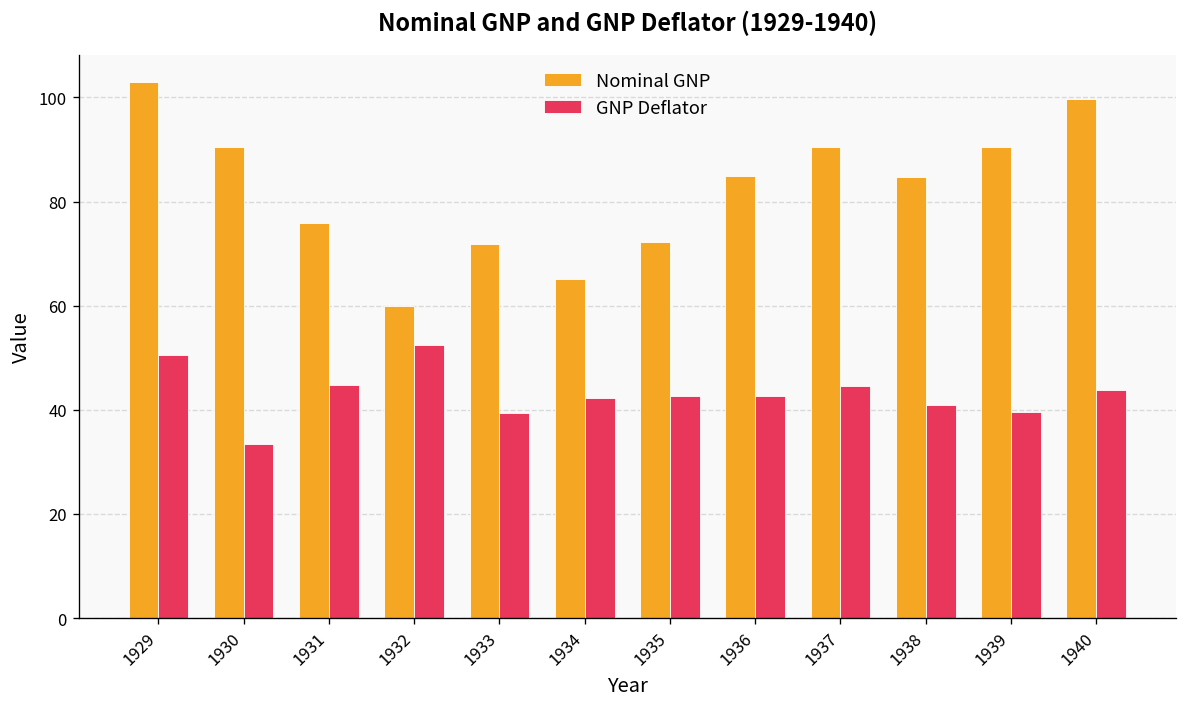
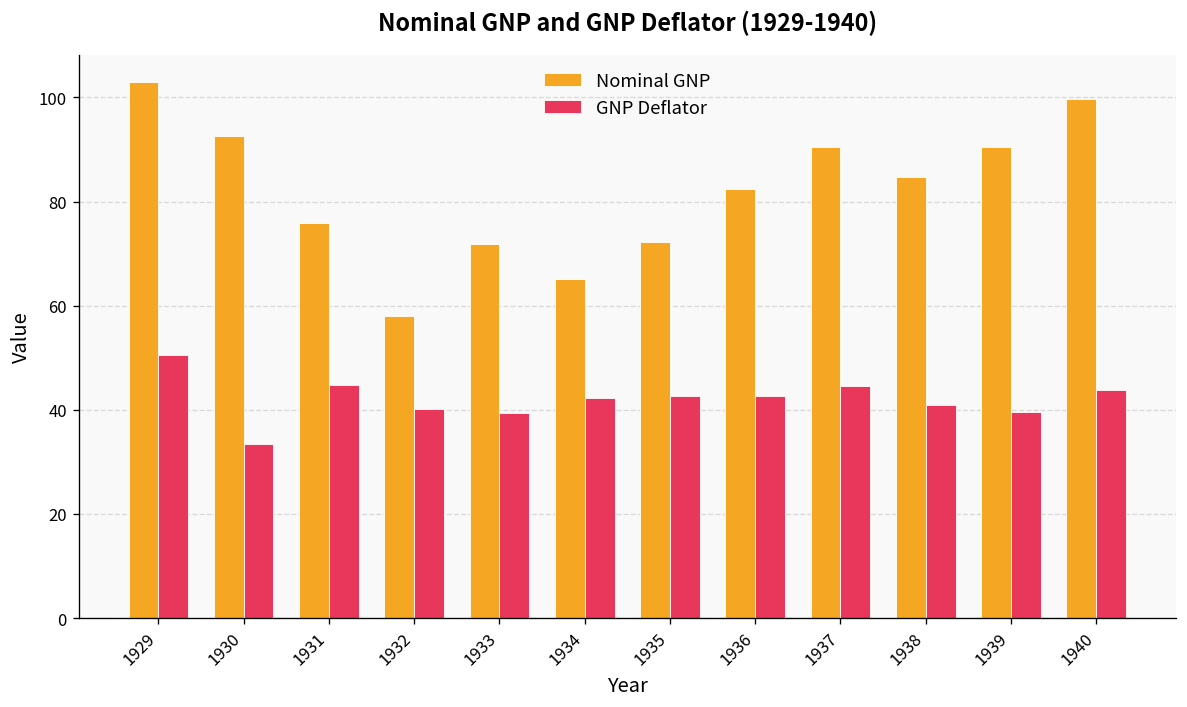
  {
    "Nominal GNP": {
      "1929": 103,
-     "1930": 91,
+     "1930": 93,
      "1931": 76,
-     "1932": 60,
+     "1932": 58,
      "1933": 72,
      "1934": 65,
      "1935": 72,
-     "1936": 85,
+     "1936": 83,
      "1937": 90,
      "1938": 85,
      "1939": 91,
      "1940": 100
    },
    "GNP Deflator": {
      "1929": 51,
      "1930": 33,
      "1931": 45,
-     "1932": 53,
+     "1932": 40,
      "1933": 39,
      "1934": 42,
      "1935": 43,
      "1936": 43,
      "1937": 45,
      "1938": 41,
      "1939": 40,
      "1940": 44
    }
  }
